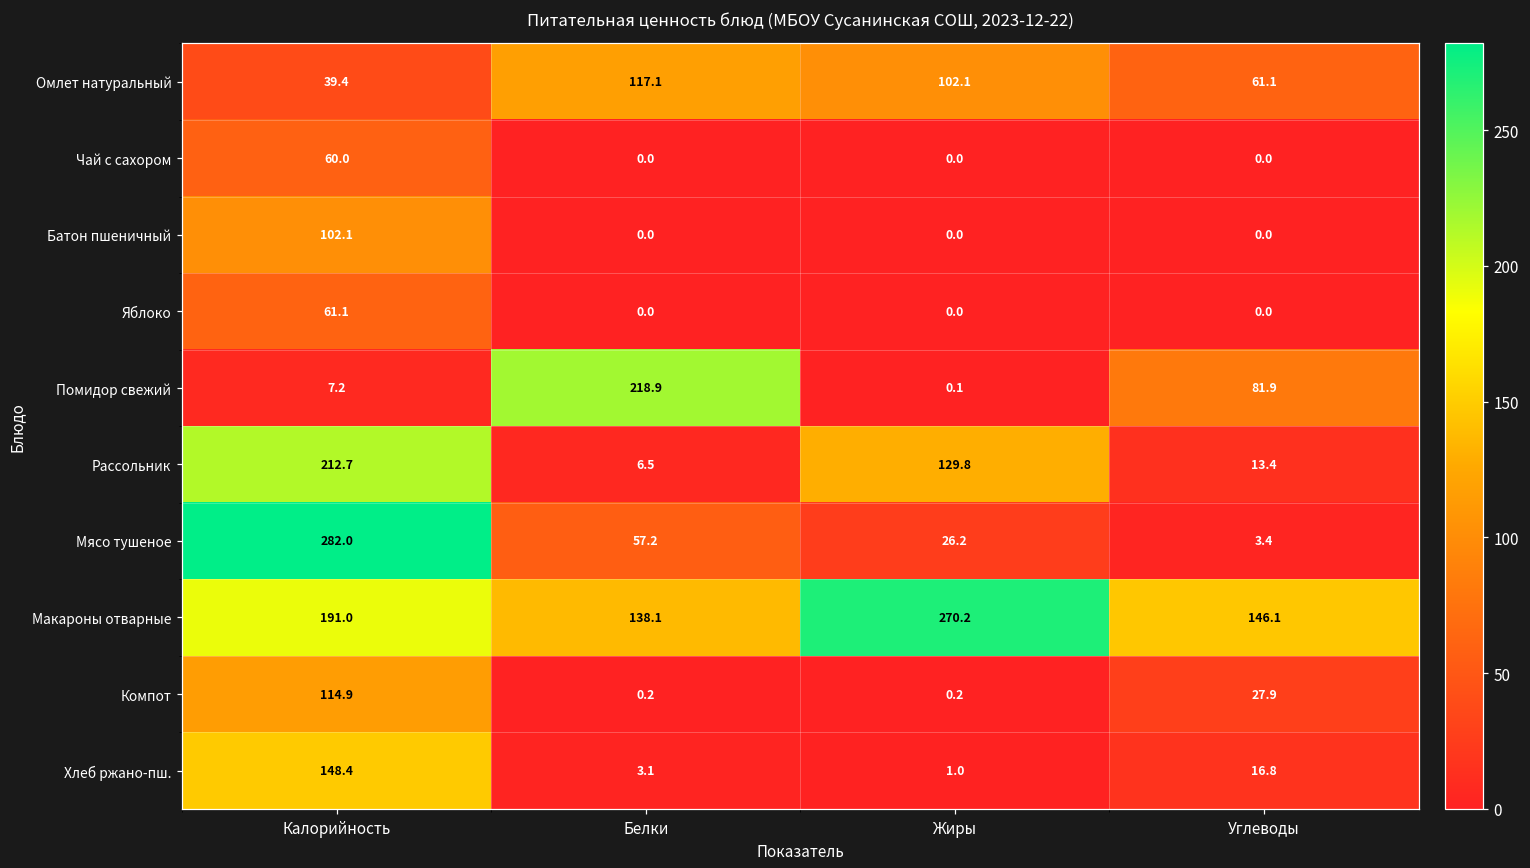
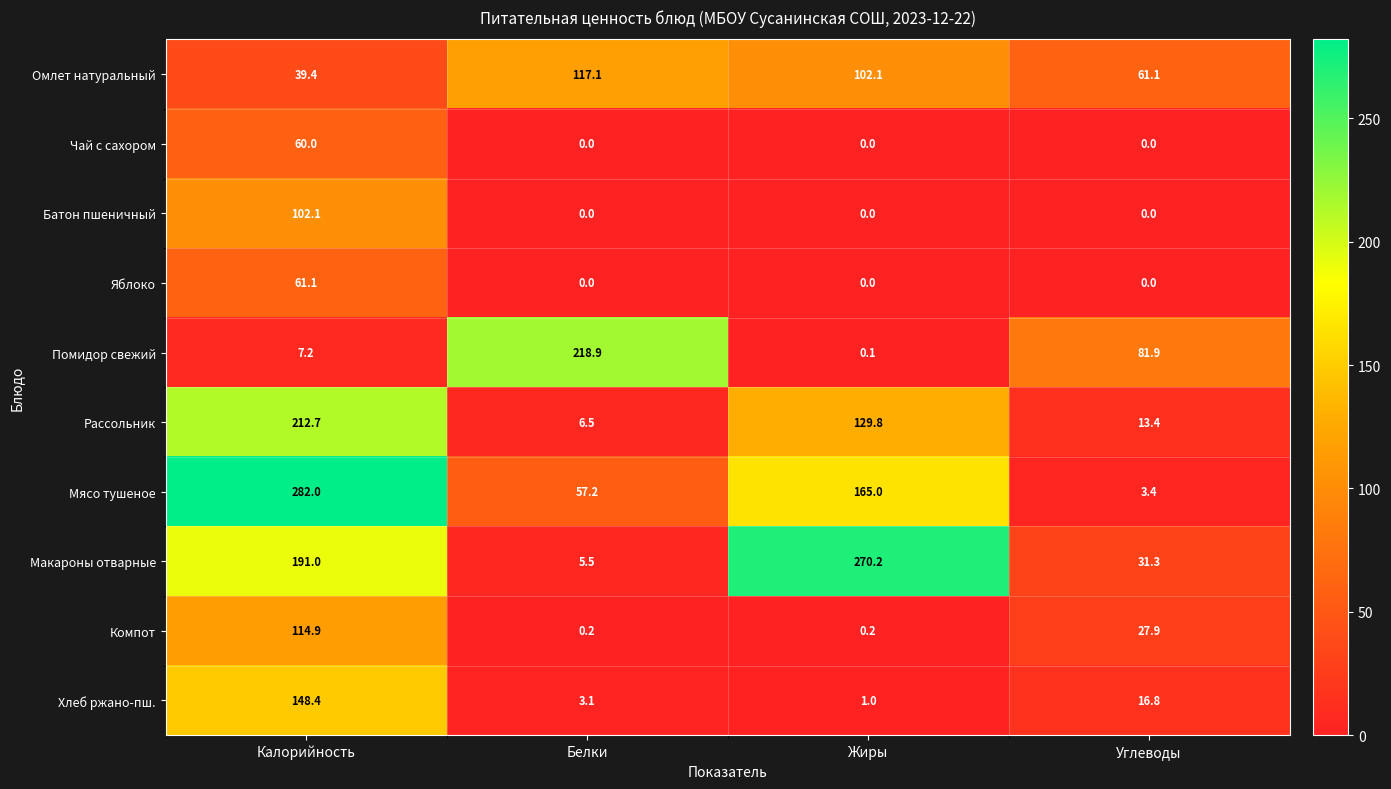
  {
    "Омлет натуральный": {
      "Калорийность": 39.4,
      "Белки": 117.1,
      "Жиры": 102.1,
      "Углеводы": 61.1
    },
    "Чай с сахором": {
      "Калорийность": 60.0,
      "Белки": 0.0,
      "Жиры": 0.0,
      "Углеводы": 0.0
    },
    "Батон пшеничный": {
      "Калорийность": 102.1,
      "Белки": 0.0,
      "Жиры": 0.0,
      "Углеводы": 0.0
    },
    "Яблоко": {
      "Калорийность": 61.1,
      "Белки": 0.0,
      "Жиры": 0.0,
      "Углеводы": 0.0
    },
    "Помидор свежий": {
      "Калорийность": 7.2,
      "Белки": 218.9,
      "Жиры": 0.1,
      "Углеводы": 81.9
    },
    "Рассольник": {
      "Калорийность": 212.7,
      "Белки": 6.5,
      "Жиры": 129.8,
      "Углеводы": 13.4
    },
    "Мясо тушеное": {
      "Калорийность": 282.0,
      "Белки": 57.2,
-     "Жиры": 26.2,
+     "Жиры": 165.0,
      "Углеводы": 3.4
    },
    "Макароны отварные": {
      "Калорийность": 191.0,
-     "Белки": 138.1,
+     "Белки": 5.5,
      "Жиры": 270.2,
-     "Углеводы": 146.1
+     "Углеводы": 31.3
    },
    "Компот": {
      "Калорийность": 114.9,
      "Белки": 0.2,
      "Жиры": 0.2,
      "Углеводы": 27.9
    },
    "Хлеб ржано-пш.": {
      "Калорийность": 148.4,
      "Белки": 3.1,
      "Жиры": 1.0,
      "Углеводы": 16.8
    }
  }
